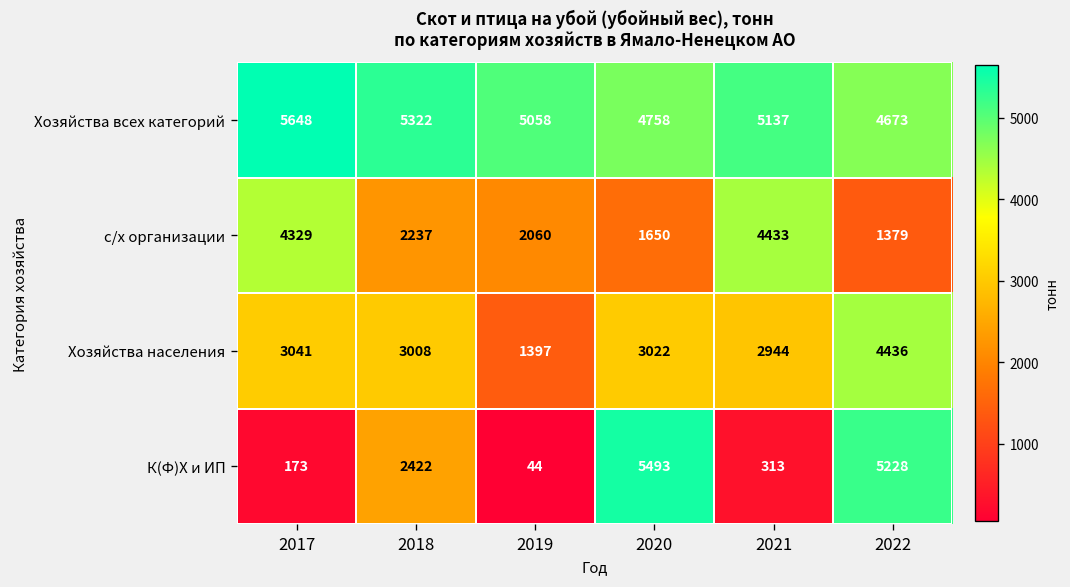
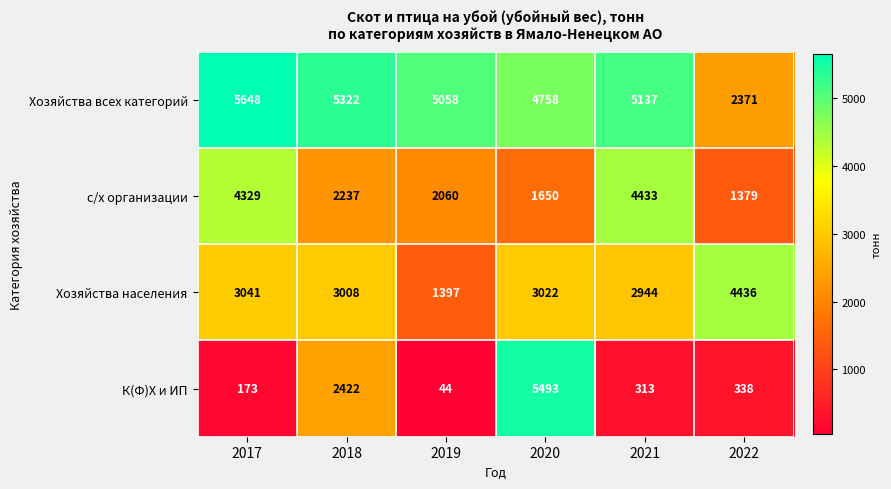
  {
    "Хозяйства всех категорий": {
      "2017": 5648,
      "2018": 5322,
      "2019": 5058,
      "2020": 4758,
      "2021": 5137,
-     "2022": 4673
+     "2022": 2371
    },
    "с/х организации": {
      "2017": 4329,
      "2018": 2237,
      "2019": 2060,
      "2020": 1650,
      "2021": 4433,
      "2022": 1379
    },
    "Хозяйства населения": {
      "2017": 3041,
      "2018": 3008,
      "2019": 1397,
      "2020": 3022,
      "2021": 2944,
      "2022": 4436
    },
    "К(Ф)Х и ИП": {
      "2017": 173,
      "2018": 2422,
      "2019": 44,
      "2020": 5493,
      "2021": 313,
-     "2022": 5228
+     "2022": 338
    }
  }
